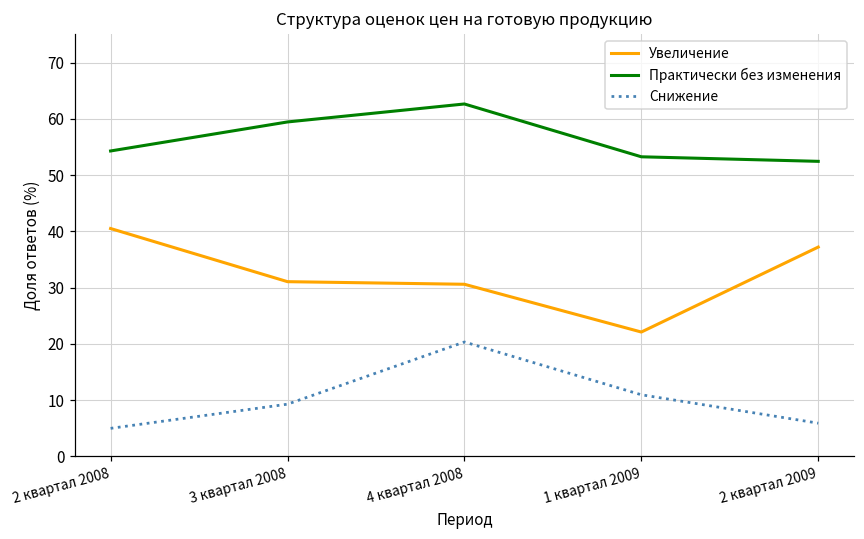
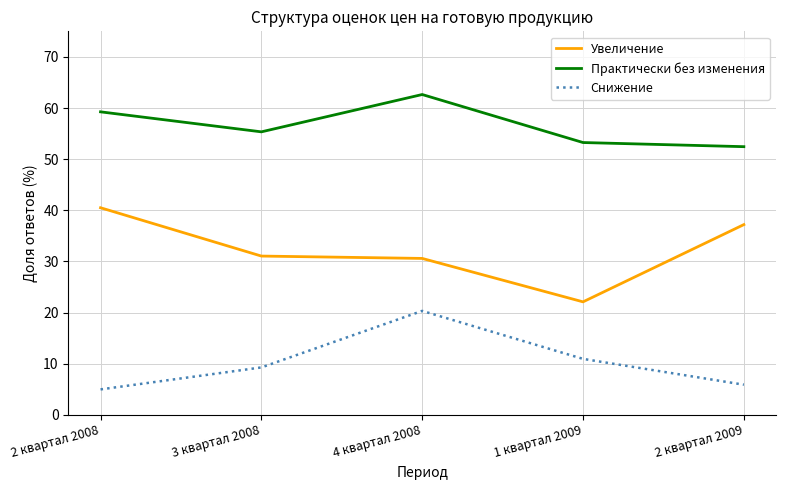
  {
    "Увеличение": {
      "2 квартал 2008": 40,
      "3 квартал 2008": 31,
      "4 квартал 2008": 31,
      "1 квартал 2009": 22,
      "2 квартал 2009": 37
    },
    "Практически без изменения": {
-     "2 квартал 2008": 54,
-     "3 квартал 2008": 59,
+     "2 квартал 2008": 59,
+     "3 квартал 2008": 55,
      "4 квартал 2008": 63,
      "1 квартал 2009": 53,
      "2 квартал 2009": 52
    },
    "Снижение": {
      "2 квартал 2008": 5,
      "3 квартал 2008": 9,
      "4 квартал 2008": 20,
      "1 квартал 2009": 11,
      "2 квартал 2009": 6
    }
  }
